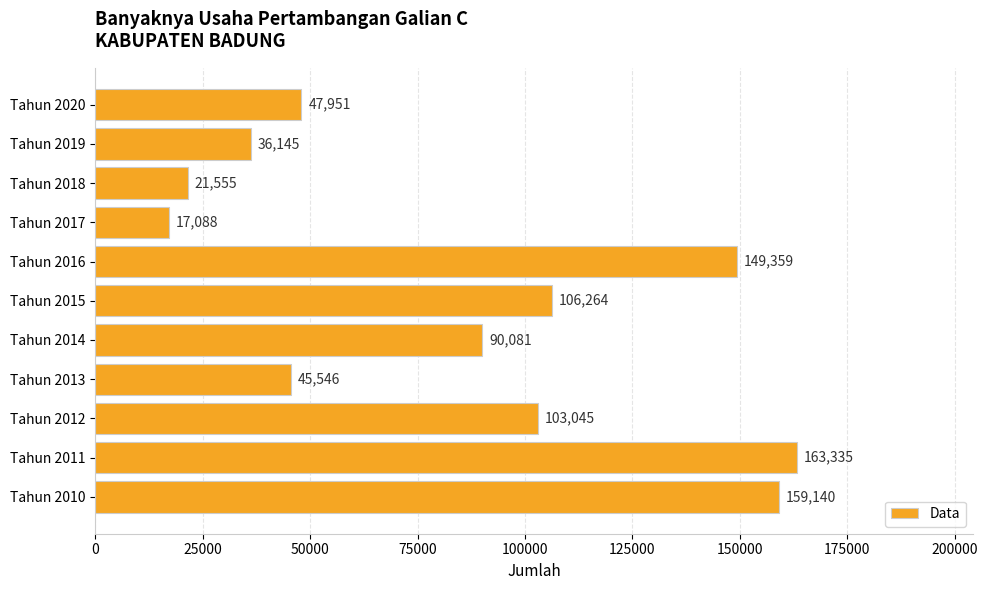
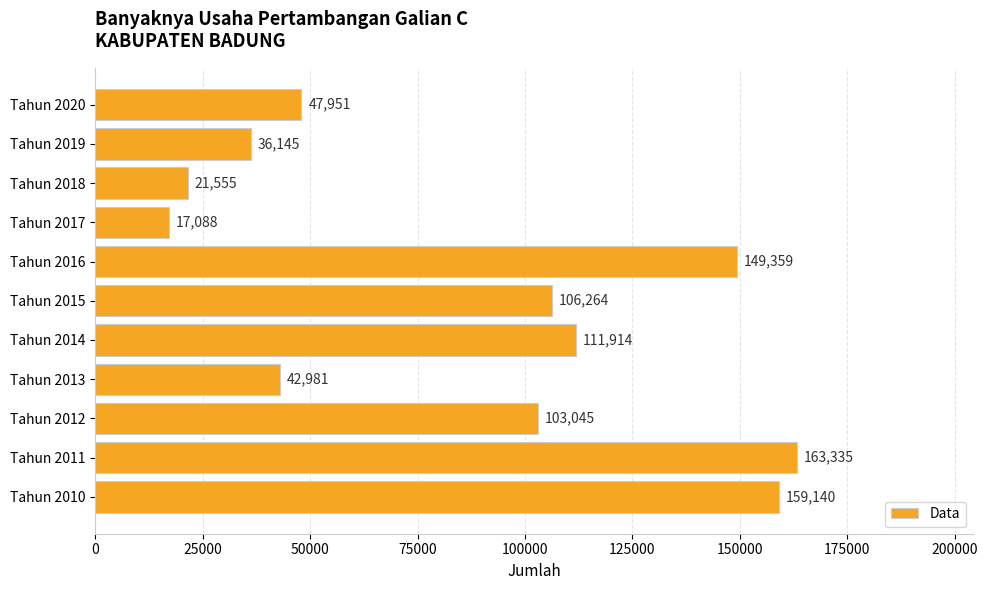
  {
    "Tahun 2020": "47,951",
    "Tahun 2019": "36,145",
    "Tahun 2018": "21,555",
    "Tahun 2017": "17,088",
    "Tahun 2016": "149,359",
    "Tahun 2015": "106,264",
-   "Tahun 2014": "90,081",
-   "Tahun 2013": "45,546",
+   "Tahun 2014": "111,914",
+   "Tahun 2013": "42,981",
    "Tahun 2012": "103,045",
    "Tahun 2011": "163,335",
    "Tahun 2010": "159,140"
  }
